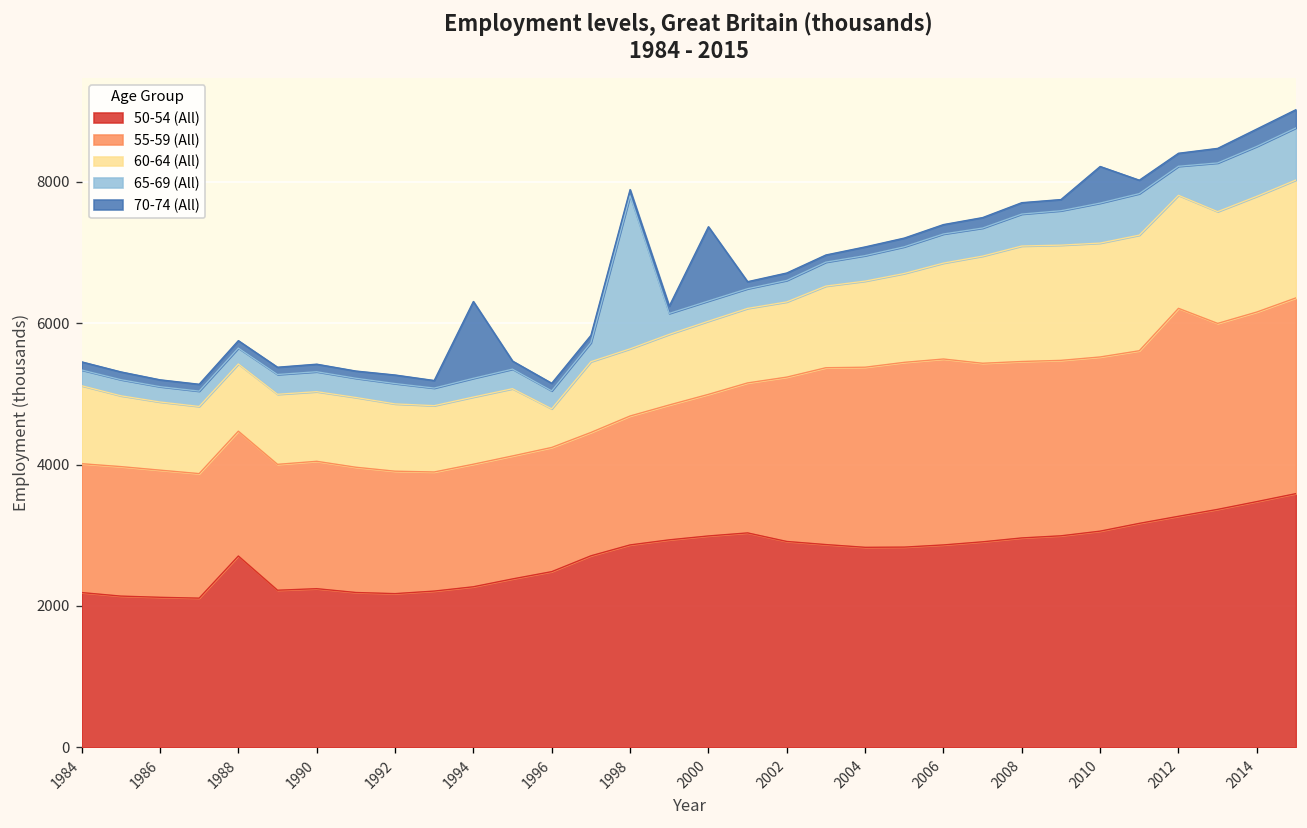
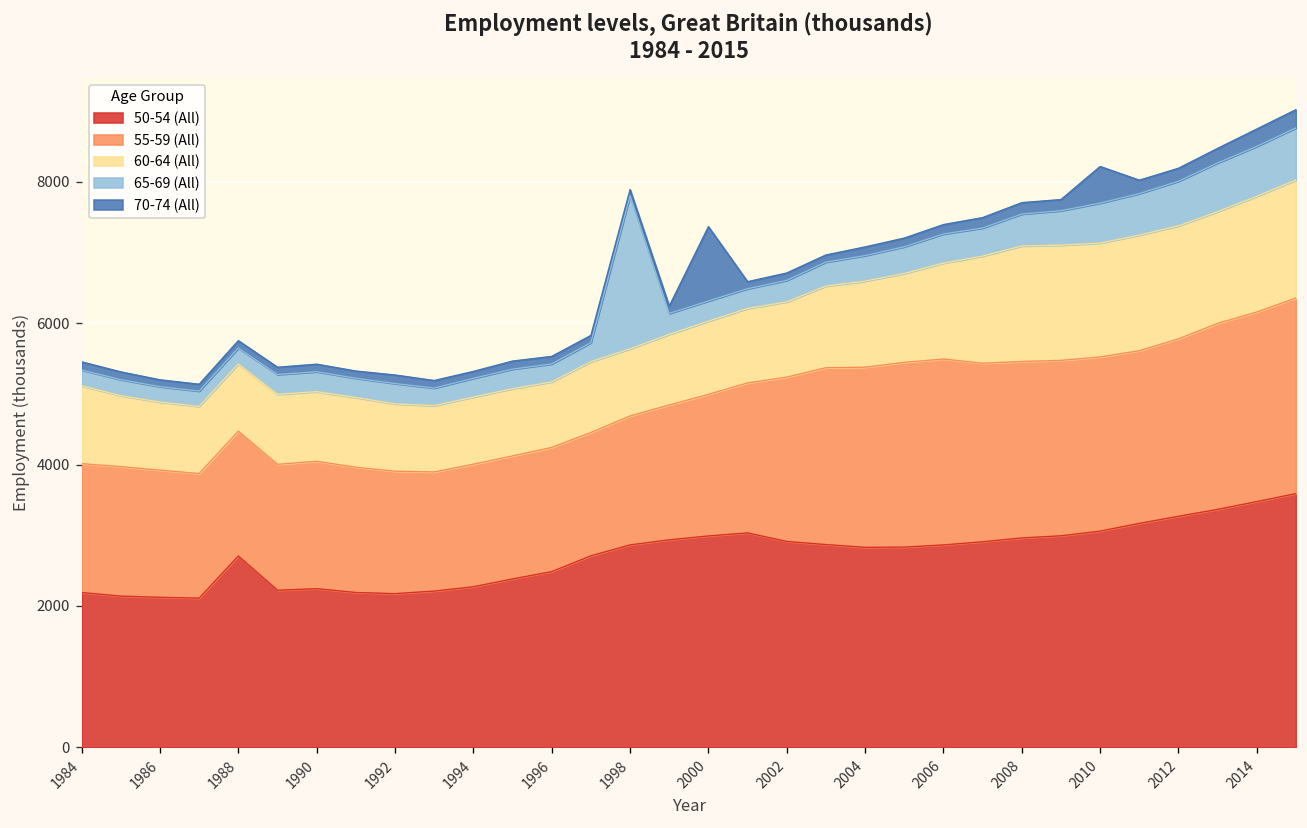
  {
    "50-54 (All)": {
      "1984": 2200,
      "1986": 2100,
      "1988": 2700,
      "1990": 2200,
      "1992": 2200,
      "1994": 2300,
      "1996": 2500,
      "1998": 2900,
      "2000": 3000,
      "2002": 2900,
      "2004": 2800,
      "2006": 2900,
      "2008": 3000,
      "2010": 3100,
      "2012": 3300,
      "2014": 3500
    },
    "55-59 (All)": {
      "1984": 1800,
      "1986": 1800,
      "1988": 1800,
      "1990": 1800,
      "1992": 1700,
      "1994": 1700,
      "1996": 1800,
      "1998": 1800,
      "2000": 2000,
      "2002": 2300,
      "2004": 2500,
      "2006": 2600,
      "2008": 2500,
      "2010": 2500,
-     "2012": 2900,
+     "2012": 2500,
      "2014": 2700
    },
    "60-64 (All)": {
      "1984": 1100,
      "1986": 1000,
      "1988": 1000,
      "1990": 1000,
      "1992": 1000,
      "1994": 1000,
-     "1996": 500,
+     "1996": 900,
      "1998": 1000,
      "2000": 1000,
      "2002": 1100,
      "2004": 1200,
      "2006": 1400,
      "2008": 1600,
      "2010": 1600,
      "2012": 1600,
      "2014": 1600
    },
    "65-69 (All)": {
      "1984": 200,
      "1986": 200,
      "1988": 200,
      "1990": 300,
      "1992": 300,
      "1994": 300,
      "1996": 300,
      "1998": 2200,
      "2000": 300,
      "2002": 300,
      "2004": 400,
      "2006": 400,
      "2008": 500,
      "2010": 600,
-     "2012": 400,
+     "2012": 600,
      "2014": 700
    },
    "70-74 (All)": {
      "1984": 100,
      "1986": 100,
      "1988": 100,
      "1990": 100,
      "1992": 100,
-     "1994": 1100,
+     "1994": 100,
      "1996": 100,
      "1998": 100,
      "2000": 1100,
      "2002": 100,
      "2004": 100,
      "2006": 100,
      "2008": 200,
      "2010": 500,
      "2012": 200,
      "2014": 200
    }
  }
